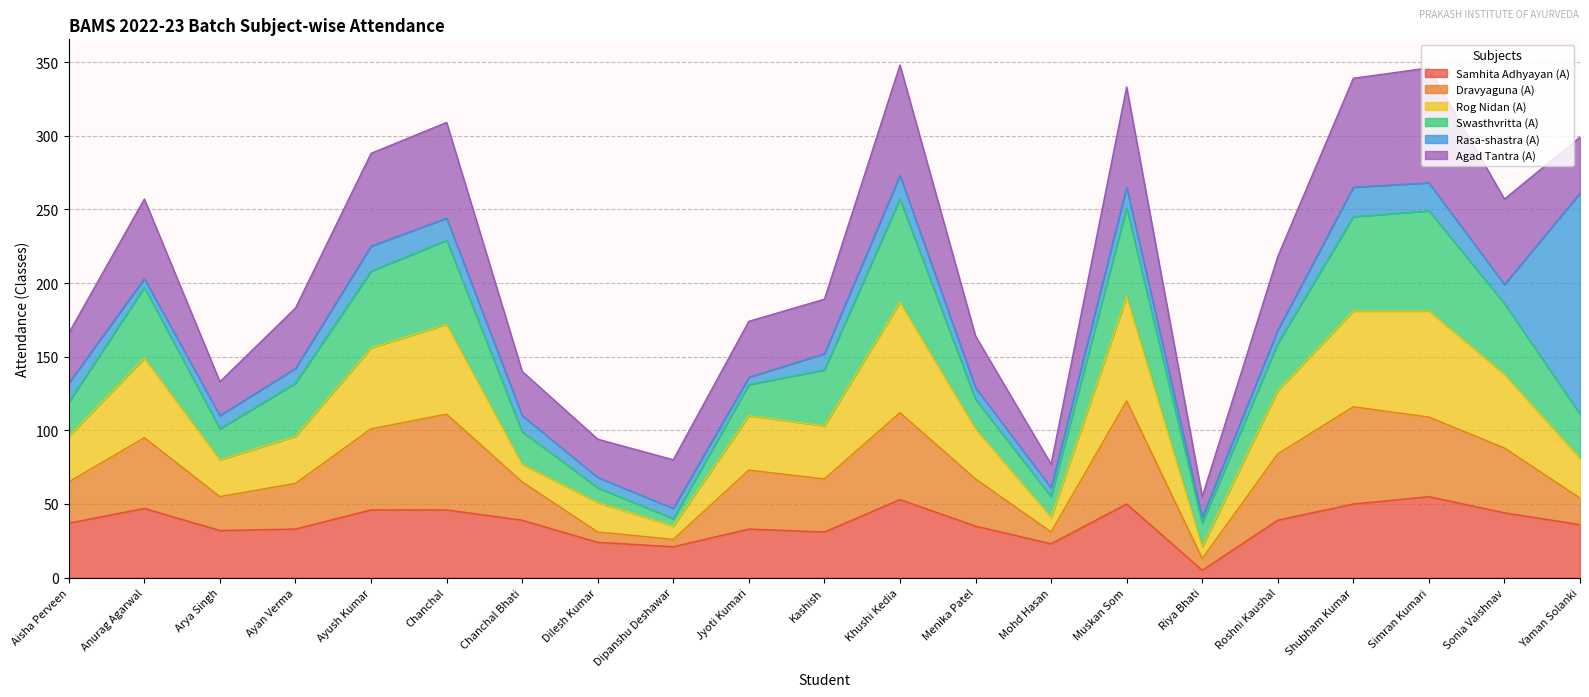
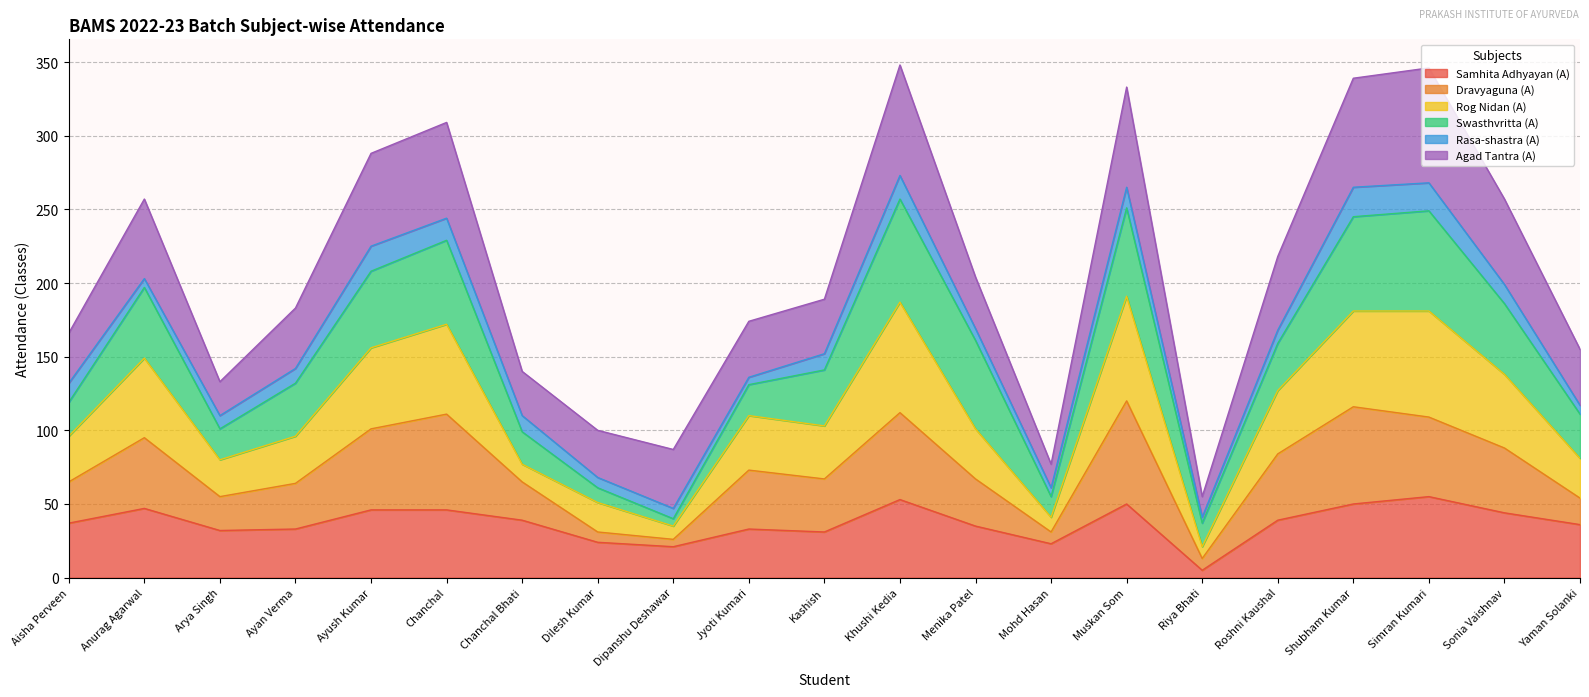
  {
    "Rog Nidan (A)": {
      "Aisha Perveen": 31,
      "Anurag Agarwal": 54,
      "Arya Singh": 25,
      "Ayan Verma": 32,
      "Ayush Kumar": 55,
      "Chanchal": 61,
      "Chanchal Bhati": 12,
      "Dilesh Kumar": 20,
      "Dipanshu Deshawar": 9,
      "Jyoti Kumari": 37,
      "Kashish": 36,
      "Khushi Kedia": 75,
      "Menika Patel": 34,
      "Mohd Hasan": 10,
      "Muskan Som": 71,
      "Riya Bhati": 8,
      "Roshni Kaushal": 43,
      "Shubham Kumar": 65,
      "Simran Kumari": 72,
      "Sonia Vaishnav": 50,
      "Yaman Solanki": 27
    },
    "Swasthvritta (A)": {
      "Aisha Perveen": 23,
      "Anurag Agarwal": 48,
      "Arya Singh": 21,
      "Ayan Verma": 36,
      "Ayush Kumar": 52,
      "Chanchal": 57,
      "Chanchal Bhati": 22,
      "Dilesh Kumar": 10,
      "Dipanshu Deshawar": 5,
      "Jyoti Kumari": 21,
      "Kashish": 38,
      "Khushi Kedia": 70,
-     "Menika Patel": 20,
+     "Menika Patel": 60,
      "Mohd Hasan": 14,
      "Muskan Som": 60,
      "Riya Bhati": 16,
      "Roshni Kaushal": 32,
      "Shubham Kumar": 64,
      "Simran Kumari": 68,
      "Sonia Vaishnav": 48,
      "Yaman Solanki": 30
    },
    "Rasa-shastra (A)": {
      "Aisha Perveen": 13,
      "Anurag Agarwal": 6,
      "Arya Singh": 9,
      "Ayan Verma": 10,
      "Ayush Kumar": 17,
      "Chanchal": 15,
      "Chanchal Bhati": 11,
      "Dilesh Kumar": 7,
      "Dipanshu Deshawar": 7,
      "Jyoti Kumari": 5,
      "Kashish": 11,
      "Khushi Kedia": 16,
      "Menika Patel": 8,
      "Mohd Hasan": 6,
      "Muskan Som": 14,
      "Riya Bhati": 4,
      "Roshni Kaushal": 9,
      "Shubham Kumar": 20,
      "Simran Kumari": 19,
      "Sonia Vaishnav": 13,
-     "Yaman Solanki": 150
+     "Yaman Solanki": 6
    },
    "Agad Tantra (A)": {
      "Aisha Perveen": 34,
      "Anurag Agarwal": 54,
      "Arya Singh": 23,
      "Ayan Verma": 41,
      "Ayush Kumar": 63,
      "Chanchal": 65,
      "Chanchal Bhati": 30,
-     "Dilesh Kumar": 26,
-     "Dipanshu Deshawar": 33,
+     "Dilesh Kumar": 32,
+     "Dipanshu Deshawar": 40,
      "Jyoti Kumari": 38,
      "Kashish": 37,
      "Khushi Kedia": 75,
      "Menika Patel": 35,
      "Mohd Hasan": 16,
      "Muskan Som": 68,
      "Riya Bhati": 14,
      "Roshni Kaushal": 50,
      "Shubham Kumar": 74,
      "Sonia Vaishnav": 58,
      "Yaman Solanki": 38
    }
  }
